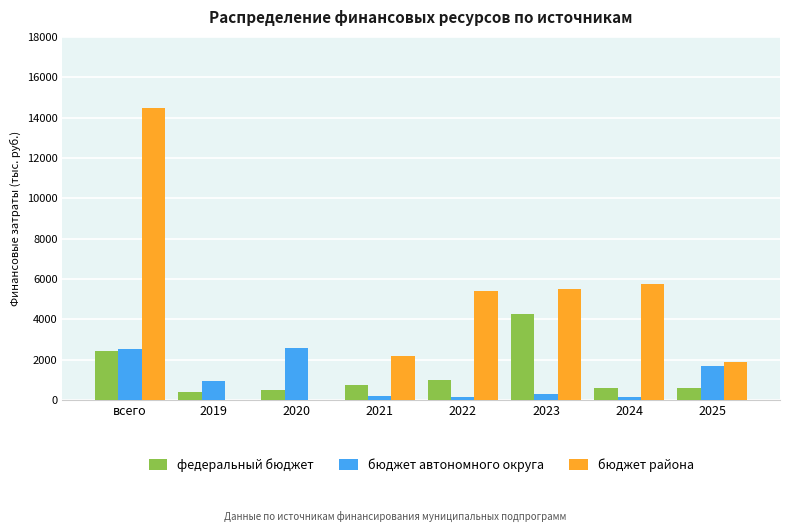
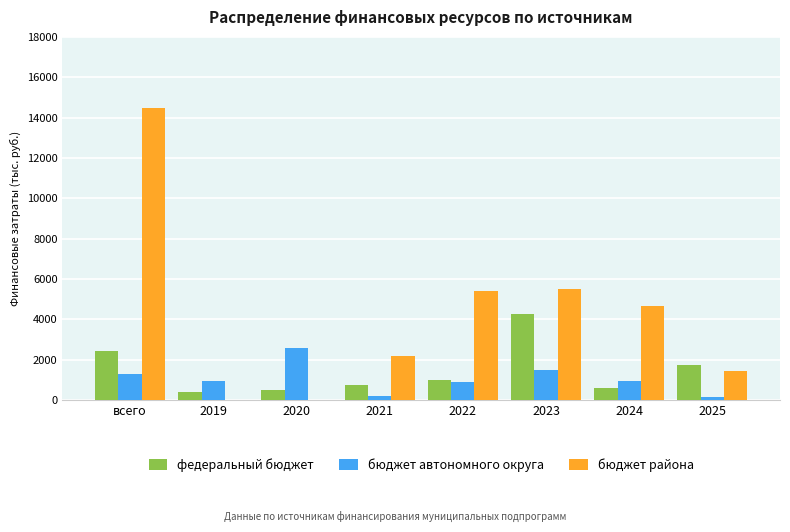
  {
    "федеральный бюджет": {
      "всего": 2400,
      "2019": 400,
      "2020": 500,
      "2021": 700,
      "2022": 1000,
      "2023": 4200,
      "2024": 600,
-     "2025": 600
+     "2025": 1700
    },
    "бюджет автономного округа": {
-     "всего": 2500,
+     "всего": 1300,
      "2019": 900,
      "2020": 2600,
      "2021": 200,
-     "2022": 200,
-     "2023": 300,
-     "2024": 200,
-     "2025": 1700
+     "2022": 900,
+     "2023": 1500,
+     "2024": 900,
+     "2025": 200
    },
    "бюджет района": {
      "всего": 14500,
      "2019": 0,
      "2020": 0,
      "2021": 2200,
      "2022": 5400,
      "2023": 5500,
-     "2024": 5700,
-     "2025": 1900
+     "2024": 4600,
+     "2025": 1400
    }
  }
